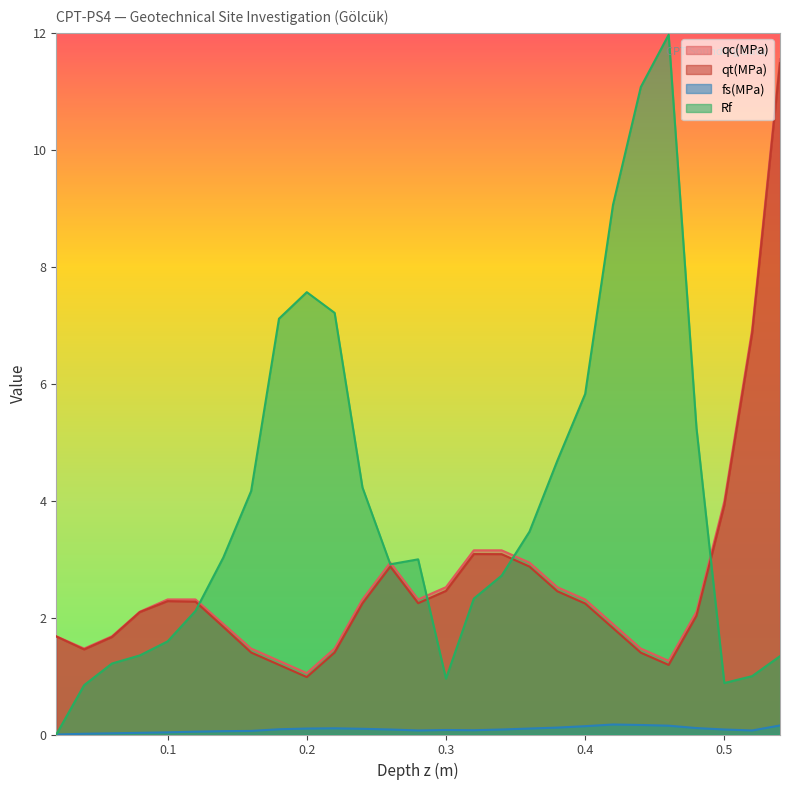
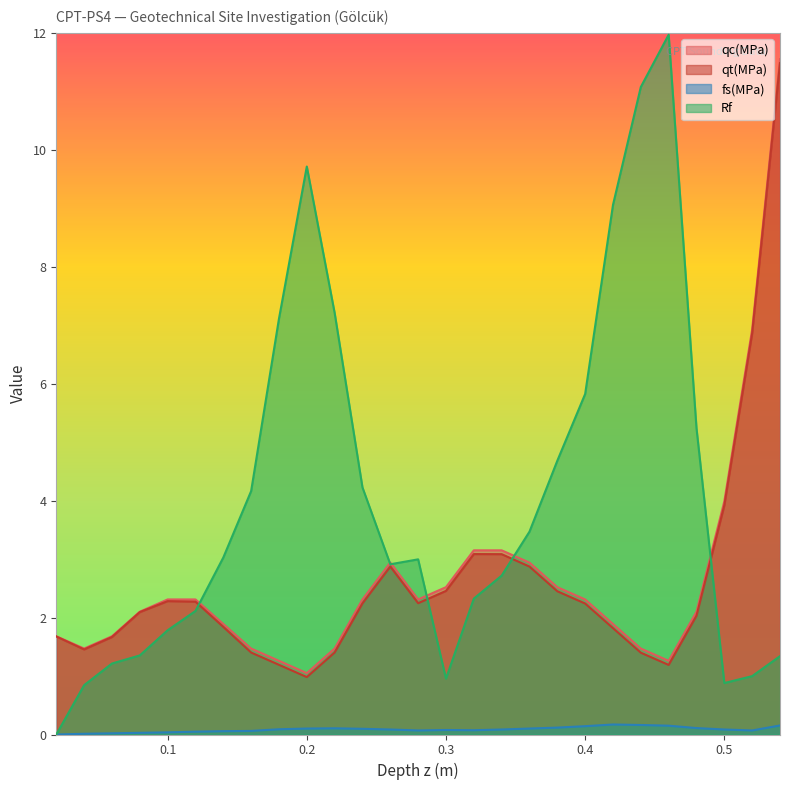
  {
    "fs(MPa)": {
      "0.1": 0.0,
      "0.2": 0.1,
      "0.3": 0.1,
      "0.4": 0.1,
      "0.5": 0.1
    },
    "Rf": {
-     "0.1": 1.6,
-     "0.2": 7.6,
+     "0.1": 1.8,
+     "0.2": 9.7,
      "0.3": 1.0,
      "0.4": 5.8,
      "0.5": 0.9
    }
  }
